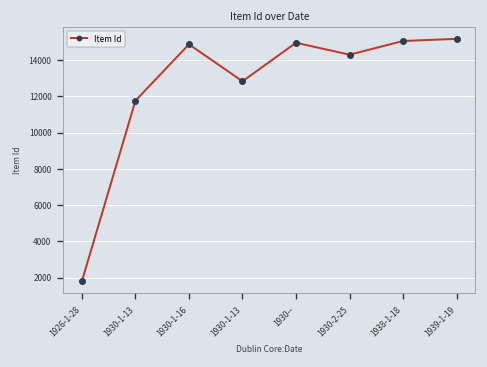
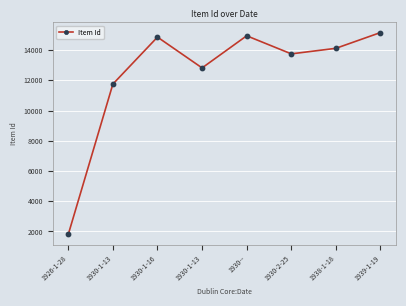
  {
    "1926-1-28": 1800,
    "1930-1-16": 14900,
    "1930--": 15000,
-   "1930-2-25": 14300,
-   "1938-1-18": 15000,
+   "1930-2-25": 13800,
+   "1938-1-18": 14100,
    "1939-1-19": 15200
  }
